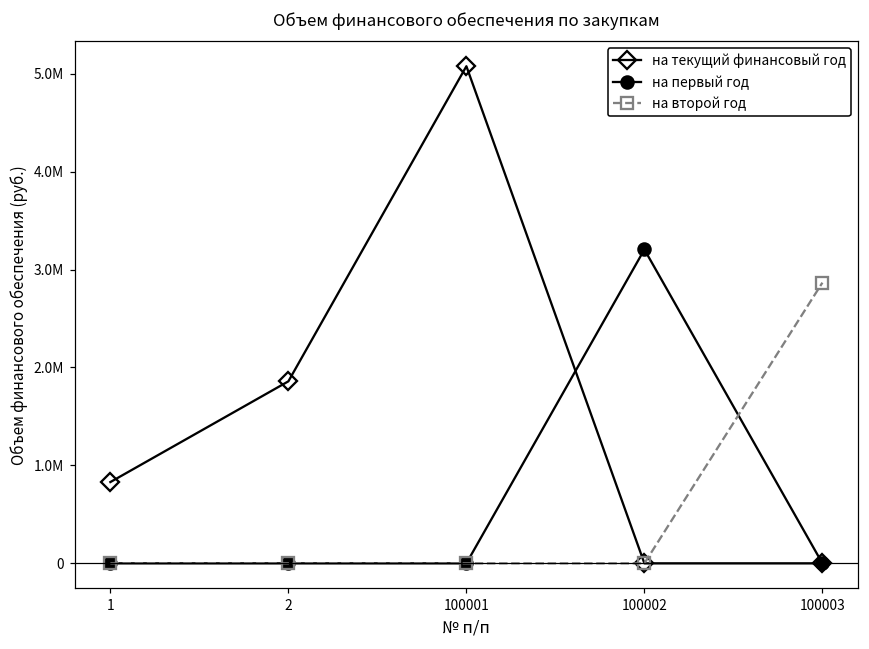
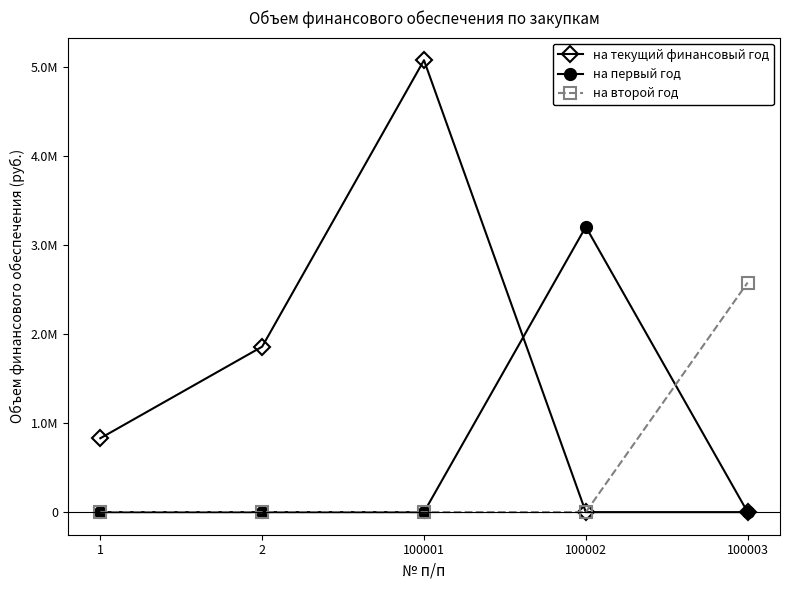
  {
    "на второй год": {
-     "100003": 2900000
+     "100003": 2600000
    }
  }
